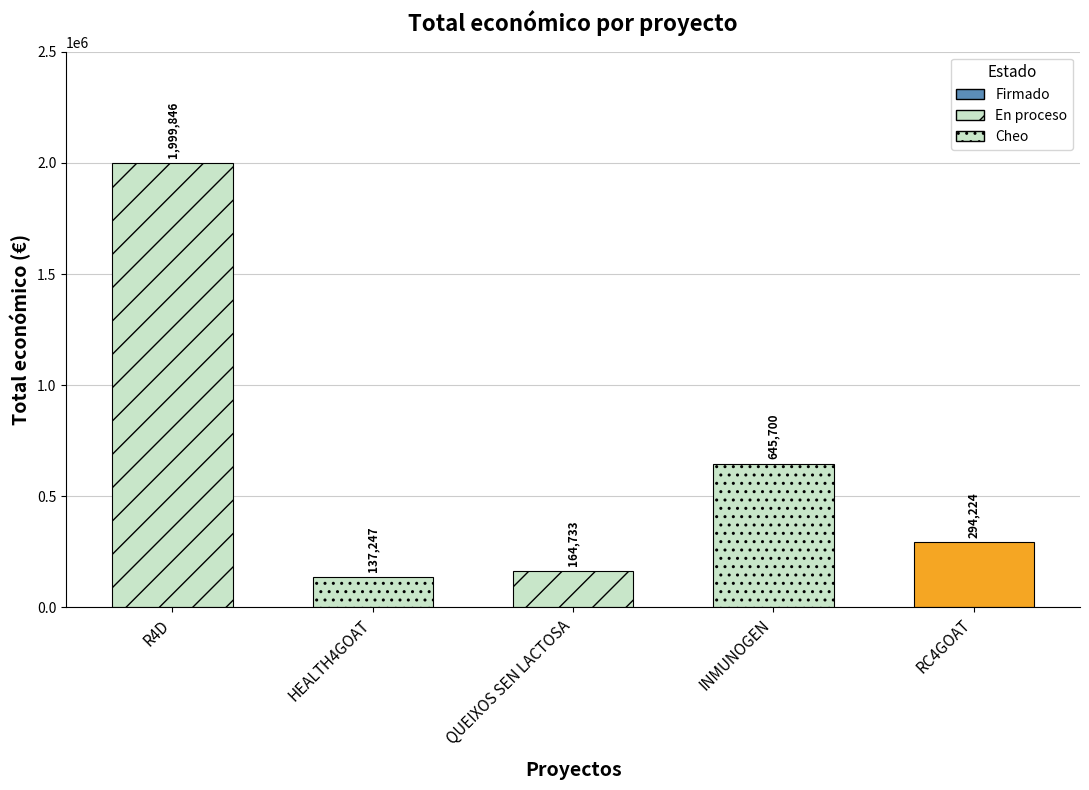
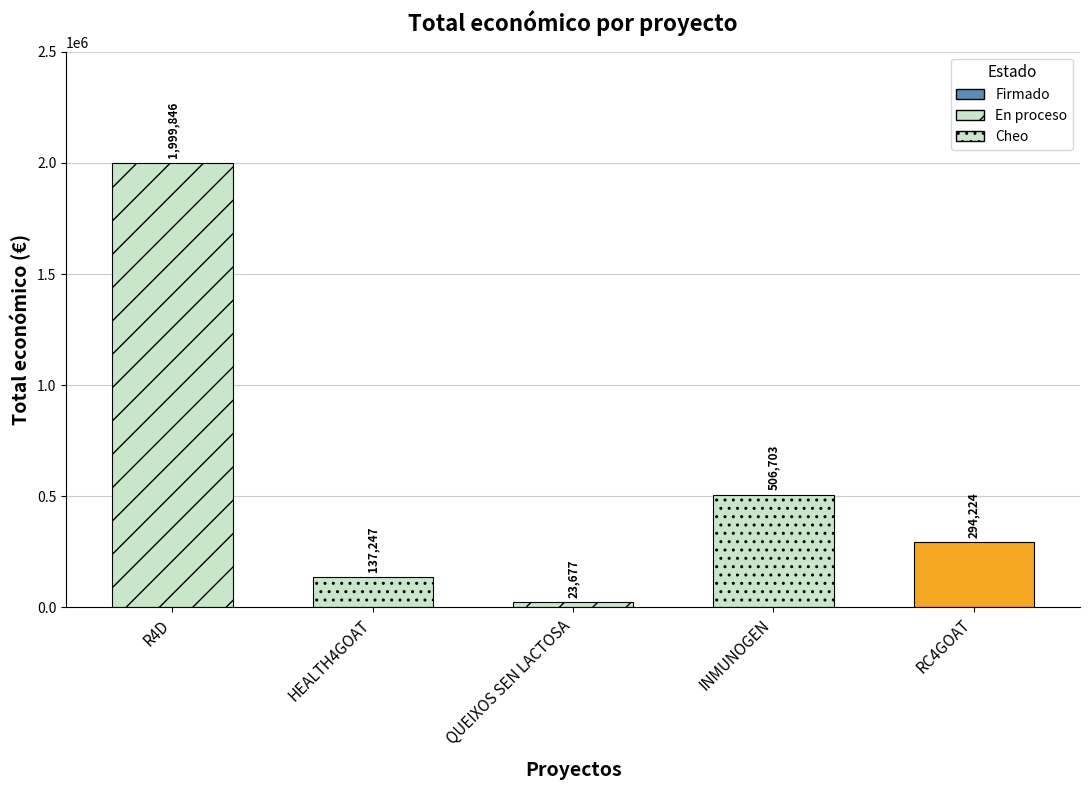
  {
    "R4D": "1,999,846",
    "HEALTH4GOAT": "137,247",
-   "QUEIXOS SEN LACTOSA": "164,733",
-   "INMUNOGEN": "645,700",
+   "QUEIXOS SEN LACTOSA": "23,677",
+   "INMUNOGEN": "506,703",
    "RC4GOAT": "294,224"
  }
